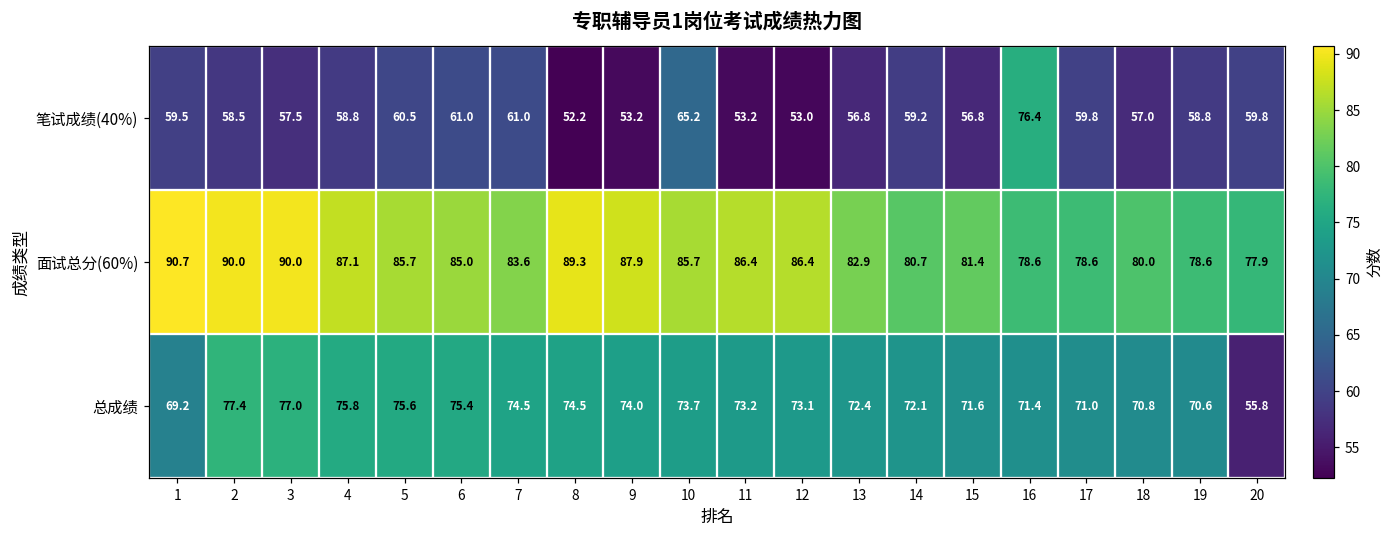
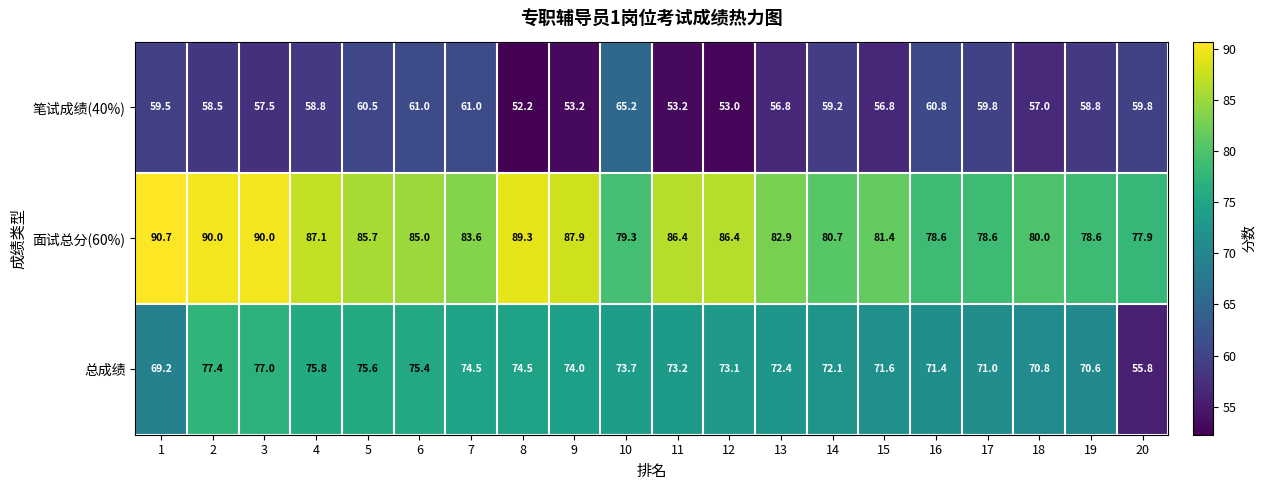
  {
    "笔试成绩(40%)": {
      "1": 59.5,
      "2": 58.5,
      "3": 57.5,
      "4": 58.8,
      "5": 60.5,
      "6": 61.0,
      "7": 61.0,
      "8": 52.2,
      "9": 53.2,
      "10": 65.2,
      "11": 53.2,
      "12": 53.0,
      "13": 56.8,
      "14": 59.2,
      "15": 56.8,
-     "16": 76.4,
+     "16": 60.8,
      "17": 59.8,
      "18": 57.0,
      "19": 58.8,
      "20": 59.8
    },
    "面试总分(60%)": {
      "1": 90.7,
      "2": 90.0,
      "3": 90.0,
      "4": 87.1,
      "5": 85.7,
      "6": 85.0,
      "7": 83.6,
      "8": 89.3,
      "9": 87.9,
-     "10": 85.7,
+     "10": 79.3,
      "11": 86.4,
      "12": 86.4,
      "13": 82.9,
      "14": 80.7,
      "15": 81.4,
      "16": 78.6,
      "17": 78.6,
      "18": 80.0,
      "19": 78.6,
      "20": 77.9
    },
    "总成绩": {
      "1": 69.2,
      "2": 77.4,
      "3": 77.0,
      "4": 75.8,
      "5": 75.6,
      "6": 75.4,
      "7": 74.5,
      "8": 74.5,
      "9": 74.0,
      "10": 73.7,
      "11": 73.2,
      "12": 73.1,
      "13": 72.4,
      "14": 72.1,
      "15": 71.6,
      "16": 71.4,
      "17": 71.0,
      "18": 70.8,
      "19": 70.6,
      "20": 55.8
    }
  }
